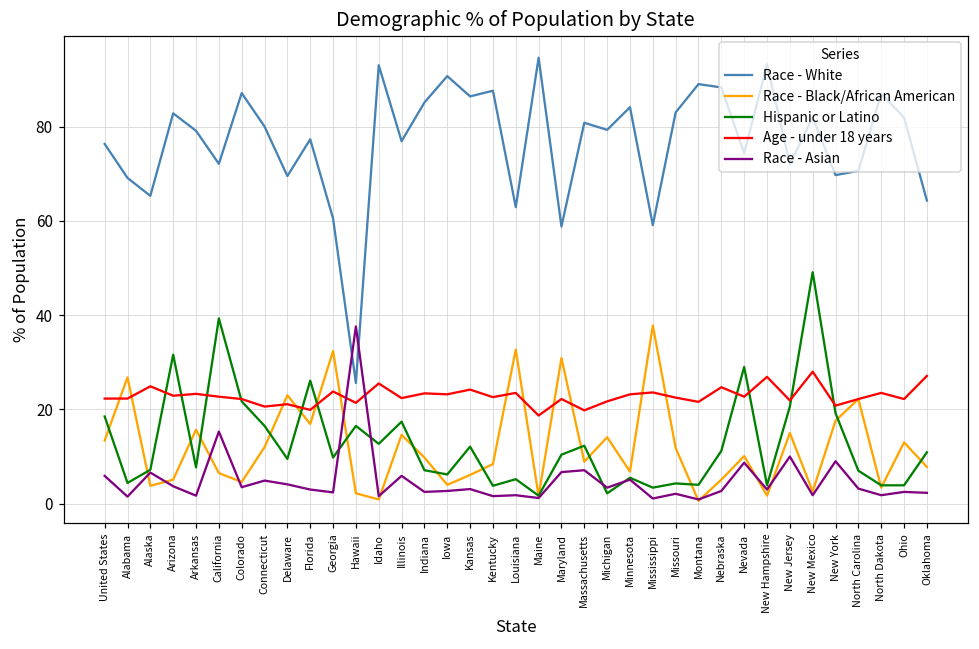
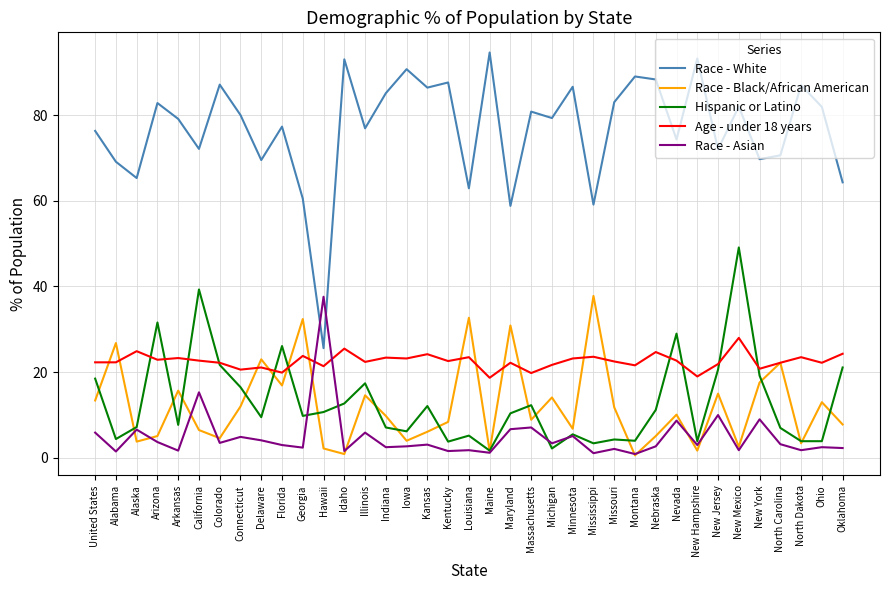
  {
    "Race - White": {
      "United States": 76,
      "Alabama": 69,
      "Alaska": 65,
      "Arizona": 83,
      "Arkansas": 79,
      "California": 72,
      "Colorado": 87,
      "Connecticut": 80,
      "Delaware": 70,
      "Florida": 77,
      "Georgia": 61,
      "Hawaii": 26,
      "Idaho": 93,
      "Illinois": 77,
      "Indiana": 85,
      "Iowa": 91,
      "Kansas": 86,
      "Kentucky": 88,
      "Louisiana": 63,
      "Maine": 95,
      "Maryland": 59,
      "Massachusetts": 81,
      "Michigan": 79,
-     "Minnesota": 84,
+     "Minnesota": 87,
      "Mississippi": 59,
      "Missouri": 83,
      "Montana": 89,
      "New York": 70,
      "Oklahoma": 64
    },
    "Race - Black/African American": {
      "United States": 13,
      "Alabama": 27,
      "Alaska": 4,
      "Arizona": 5,
      "Arkansas": 16,
      "California": 7,
      "Colorado": 5,
      "Connecticut": 12,
      "Delaware": 23,
      "Florida": 17,
      "Georgia": 32,
      "Hawaii": 2,
      "Idaho": 1,
      "Illinois": 15,
      "Indiana": 10,
      "Iowa": 4,
      "Kansas": 6,
      "Kentucky": 8,
      "Louisiana": 33,
      "Maryland": 31,
      "Massachusetts": 9,
      "Michigan": 14,
      "Minnesota": 7,
      "Mississippi": 38,
      "Missouri": 12,
      "Nebraska": 5,
      "Nevada": 10,
      "New Hampshire": 2,
      "New Jersey": 15,
      "New Mexico": 3,
      "New York": 18,
      "Ohio": 13,
      "Oklahoma": 8
    },
    "Hispanic or Latino": {
      "United States": 19,
      "Alabama": 4,
      "Alaska": 7,
      "Arizona": 32,
      "Arkansas": 8,
      "California": 39,
      "Connecticut": 17,
      "Delaware": 10,
      "Florida": 26,
      "Georgia": 10,
-     "Hawaii": 17,
+     "Hawaii": 11,
      "Idaho": 13,
      "Illinois": 17,
      "Indiana": 7,
      "Iowa": 6,
      "Kansas": 12,
      "Kentucky": 4,
      "Louisiana": 5,
      "Maryland": 10,
      "Massachusetts": 12,
      "Michigan": 2,
      "Mississippi": 3,
      "Missouri": 4,
      "Montana": 4,
      "Nebraska": 11,
      "Nevada": 29,
      "New Hampshire": 4,
      "New Jersey": 21,
      "New Mexico": 49,
      "New York": 19,
      "North Carolina": 7,
      "Ohio": 4,
-     "Oklahoma": 11
+     "Oklahoma": 21
    },
    "Age - under 18 years": {
      "United States": 22,
      "Alabama": 22,
      "Alaska": 25,
      "Arizona": 23,
      "Arkansas": 23,
      "California": 23,
      "Connecticut": 21,
      "Delaware": 21,
      "Florida": 20,
      "Georgia": 24,
      "Hawaii": 21,
      "Idaho": 26,
      "Illinois": 22,
      "Indiana": 23,
      "Iowa": 23,
      "Kansas": 24,
      "Kentucky": 23,
      "Louisiana": 24,
      "Maine": 19,
      "Maryland": 22,
      "Massachusetts": 20,
      "Michigan": 22,
      "Minnesota": 23,
      "Mississippi": 24,
      "Missouri": 23,
      "Montana": 22,
      "Nebraska": 25,
      "Nevada": 23,
-     "New Hampshire": 27,
+     "New Hampshire": 19,
      "New Jersey": 22,
      "New Mexico": 28,
      "New York": 21,
      "North Dakota": 24,
      "Ohio": 22,
-     "Oklahoma": 27
+     "Oklahoma": 24
    },
    "Race - Asian": {
      "United States": 6,
      "Alabama": 2,
      "Alaska": 7,
      "Arizona": 4,
      "Arkansas": 2,
      "California": 15,
      "Colorado": 4,
      "Connecticut": 5,
      "Delaware": 4,
      "Florida": 3,
      "Georgia": 2,
      "Hawaii": 38,
      "Idaho": 2,
      "Illinois": 6,
      "Indiana": 3,
      "Iowa": 3,
      "Kansas": 3,
      "Kentucky": 2,
      "Louisiana": 2,
      "Maryland": 7,
      "Massachusetts": 7,
      "Michigan": 3,
      "Mississippi": 1,
      "Missouri": 2,
      "Nebraska": 3,
      "Nevada": 9,
      "New Hampshire": 3,
      "New Jersey": 10,
      "New Mexico": 2,
      "New York": 9,
      "North Carolina": 3,
      "North Dakota": 2,
      "Ohio": 3,
      "Oklahoma": 2
    }
  }
